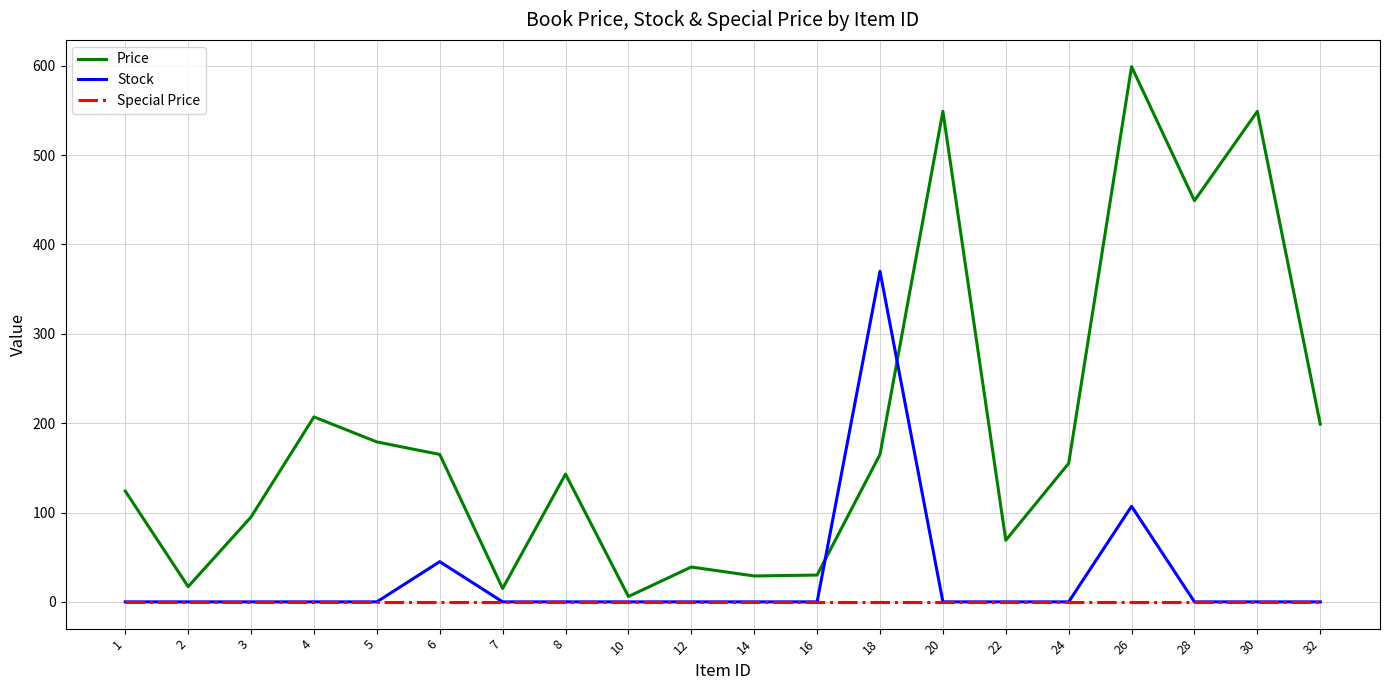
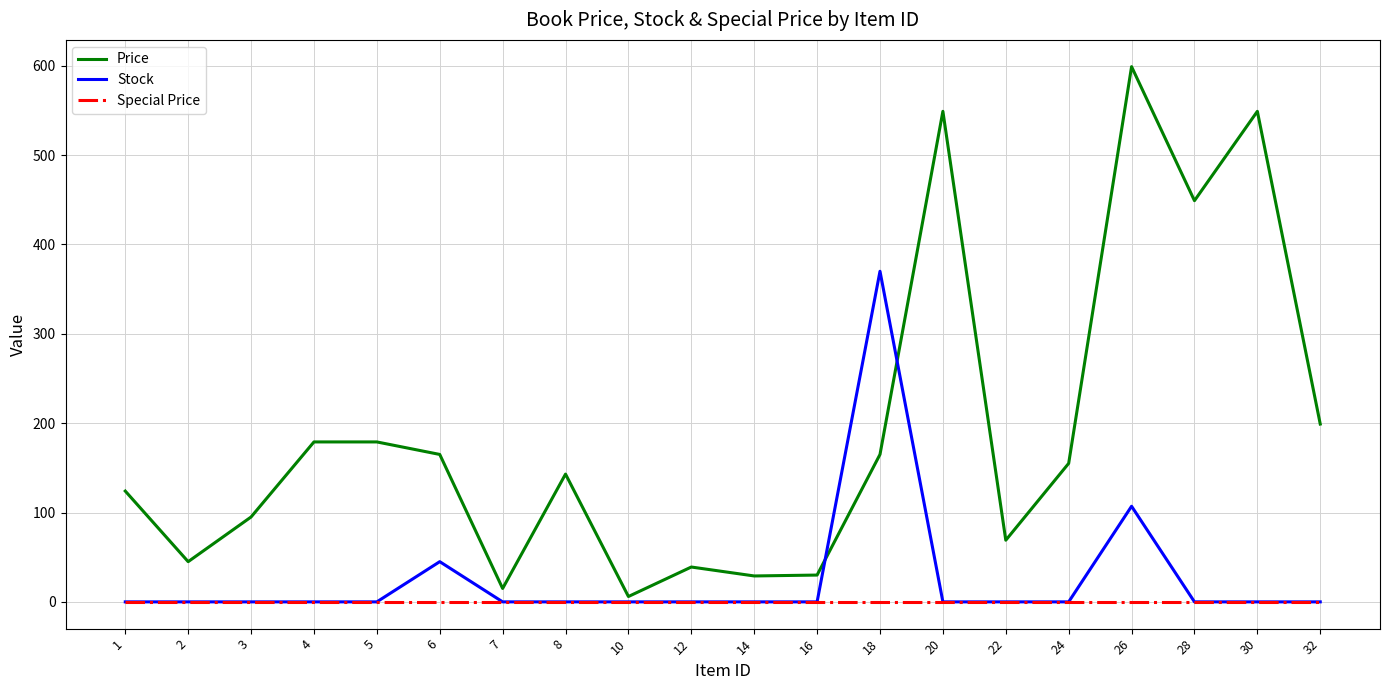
  {
    "Price": {
      "1": 120,
-     "2": 20,
+     "2": 50,
      "3": 100,
-     "4": 210,
+     "4": 180,
      "5": 180,
      "6": 170,
      "7": 20,
      "8": 140,
      "10": 10,
      "12": 40,
      "14": 30,
      "16": 30,
      "18": 170,
      "20": 550,
      "22": 70,
      "24": 160,
      "26": 600,
      "28": 450,
      "30": 550,
      "32": 200
    },
    "Stock": {
      "6": 50,
      "18": 370,
      "26": 110
    },
    "Special Price": {
      "6": 0,
      "18": 0,
      "26": 0
    }
  }
